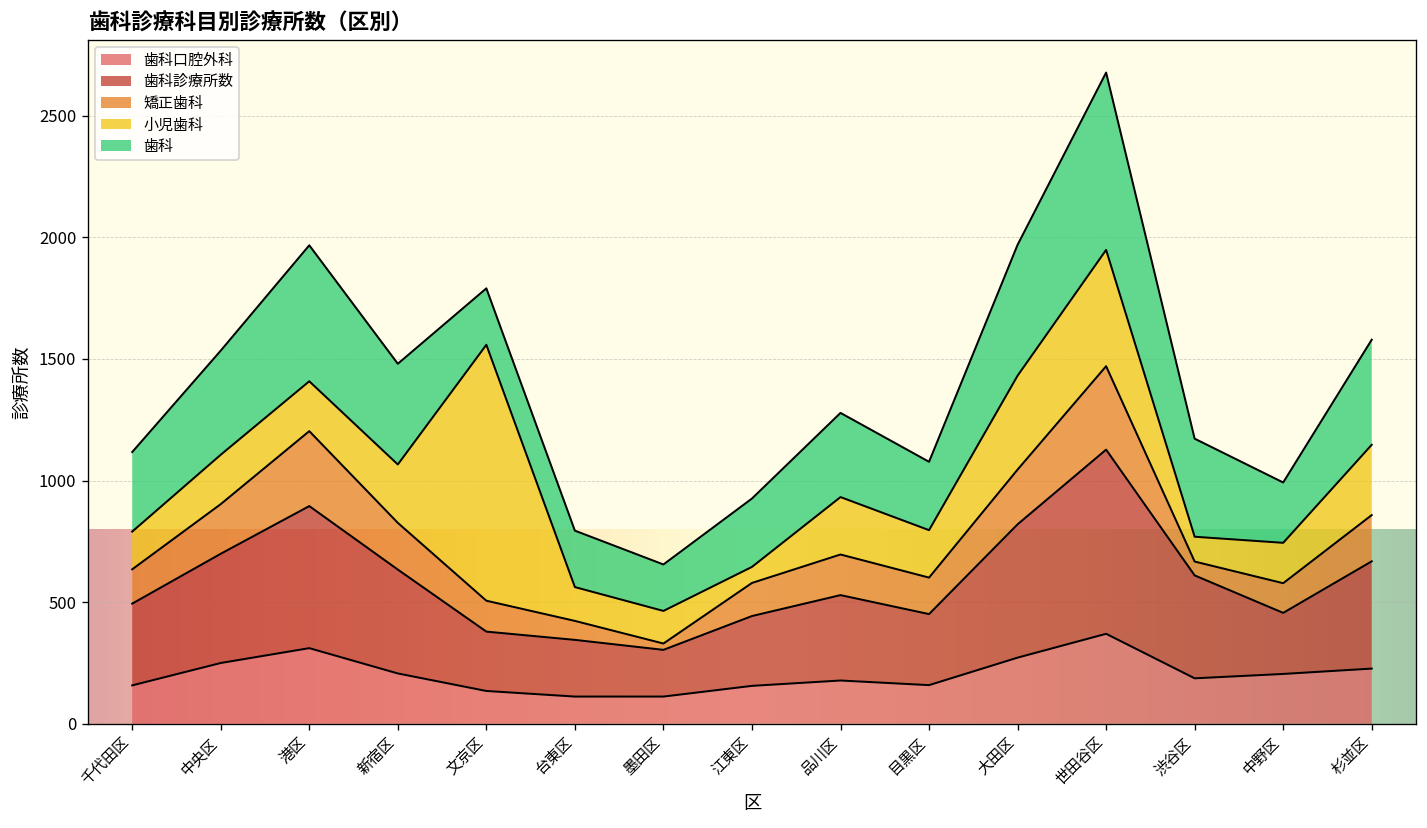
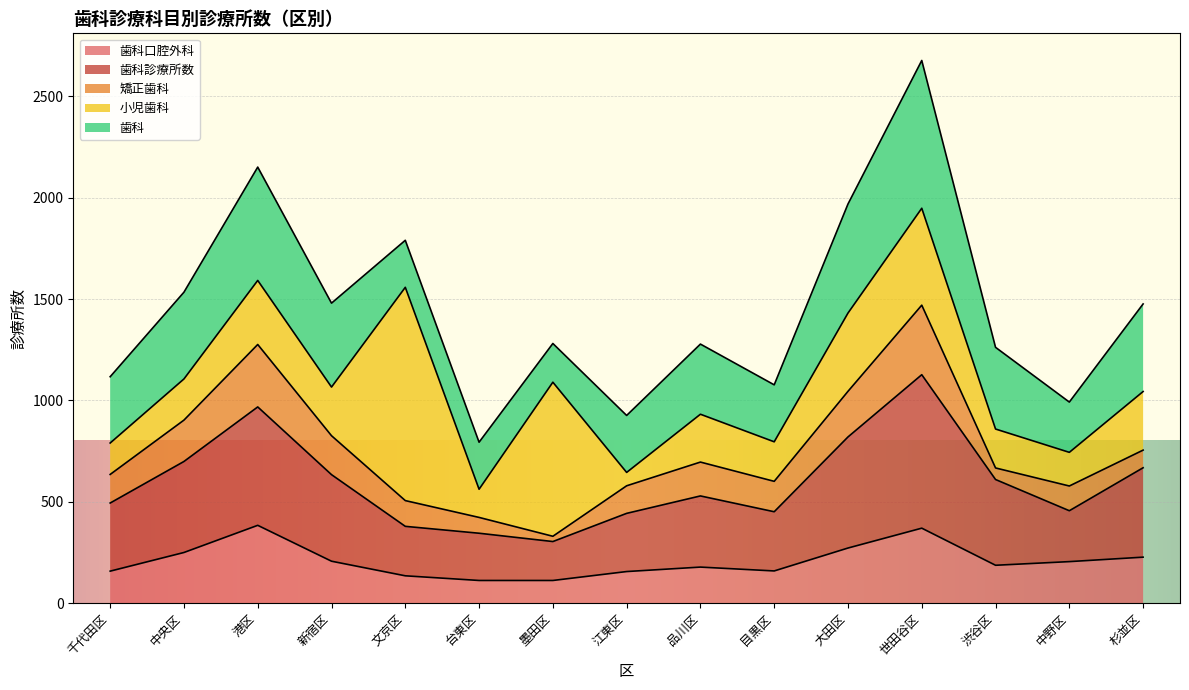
  {
    "歯科口腔外科": {
      "千代田区": 160,
      "中央区": 250,
-     "港区": 310,
+     "港区": 380,
      "新宿区": 210,
      "文京区": 140,
      "台東区": 110,
      "墨田区": 110,
      "江東区": 160,
      "品川区": 180,
      "目黒区": 160,
      "大田区": 270,
      "世田谷区": 370,
      "渋谷区": 190,
      "中野区": 210,
      "杉並区": 230
    },
    "歯科診療所数": {
      "千代田区": 340,
      "中央区": 450,
      "港区": 580,
      "新宿区": 430,
      "文京区": 240,
      "台東区": 230,
      "墨田区": 190,
      "江東区": 290,
      "品川区": 350,
      "目黒区": 290,
      "大田区": 550,
      "世田谷区": 760,
      "渋谷区": 420,
      "中野区": 250,
      "杉並区": 440
    },
    "矯正歯科": {
      "千代田区": 140,
      "中央区": 200,
      "港区": 310,
      "新宿区": 190,
      "文京区": 130,
      "台東区": 80,
      "墨田区": 30,
      "江東区": 140,
      "品川区": 170,
      "目黒区": 150,
      "大田区": 230,
      "世田谷区": 340,
      "渋谷区": 60,
      "中野区": 120,
-     "杉並区": 190
+     "杉並区": 90
    },
    "小児歯科": {
      "千代田区": 160,
      "中央区": 200,
-     "港区": 210,
+     "港区": 320,
      "新宿区": 240,
      "文京区": 1050,
      "台東区": 140,
-     "墨田区": 130,
+     "墨田区": 760,
      "江東区": 70,
      "品川区": 240,
      "目黒区": 200,
      "大田区": 390,
      "世田谷区": 480,
-     "渋谷区": 100,
+     "渋谷区": 190,
      "中野区": 170,
      "杉並区": 290
    },
    "歯科": {
      "千代田区": 330,
      "中央区": 430,
      "港区": 560,
      "新宿区": 410,
      "文京区": 230,
      "台東区": 230,
      "墨田区": 190,
      "江東区": 280,
      "品川区": 350,
      "目黒区": 280,
      "大田区": 540,
      "世田谷区": 730,
      "渋谷区": 400,
      "中野区": 250,
      "杉並区": 430
    }
  }
